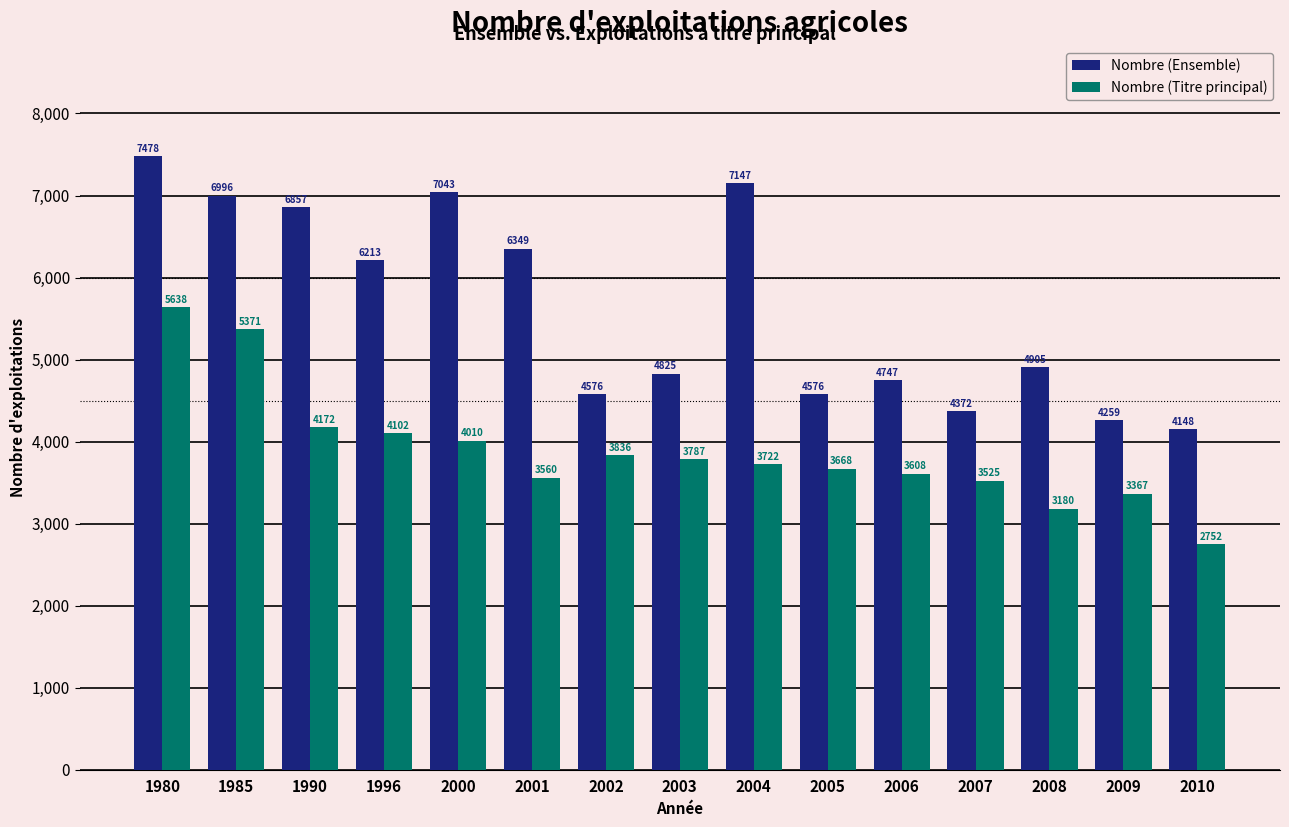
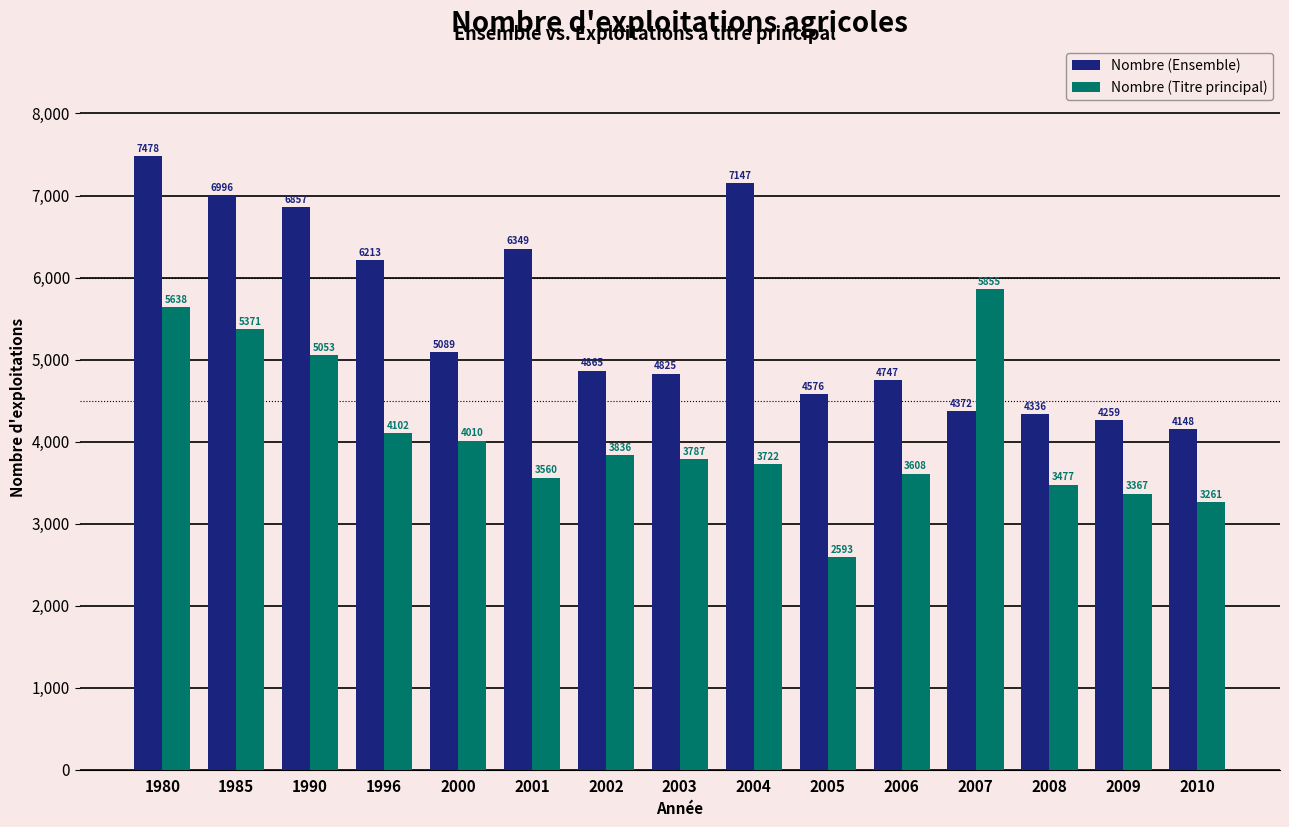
  {
    "Nombre (Ensemble)": {
      "1980": 7478,
      "1985": 6996,
      "1990": 6857,
      "1996": 6213,
-     "2000": 7043,
+     "2000": 5089,
      "2001": 6349,
-     "2002": 4576,
+     "2002": 4865,
      "2003": 4825,
      "2004": 7147,
      "2005": 4576,
      "2006": 4747,
      "2007": 4372,
-     "2008": 4905,
+     "2008": 4336,
      "2009": 4259,
      "2010": 4148
    },
    "Nombre (Titre principal)": {
      "1980": 5638,
      "1985": 5371,
-     "1990": 4172,
+     "1990": 5053,
      "1996": 4102,
      "2000": 4010,
      "2001": 3560,
      "2002": 3836,
      "2003": 3787,
      "2004": 3722,
-     "2005": 3668,
+     "2005": 2593,
      "2006": 3608,
-     "2007": 3525,
-     "2008": 3180,
+     "2007": 5855,
+     "2008": 3477,
      "2009": 3367,
-     "2010": 2752
+     "2010": 3261
    }
  }
